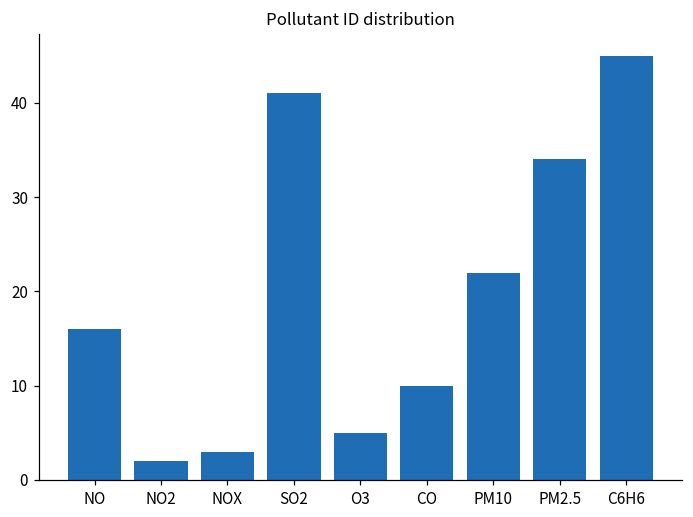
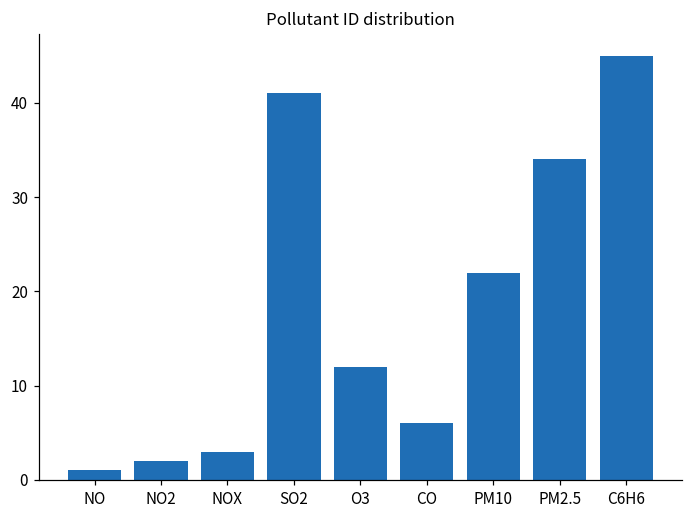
  {
-   "NO": 16,
+   "NO": 1,
    "NO2": 2,
    "NOX": 3,
    "SO2": 41,
-   "O3": 5,
-   "CO": 10,
+   "O3": 12,
+   "CO": 6,
    "PM10": 22,
    "PM2.5": 34,
    "C6H6": 45
  }
